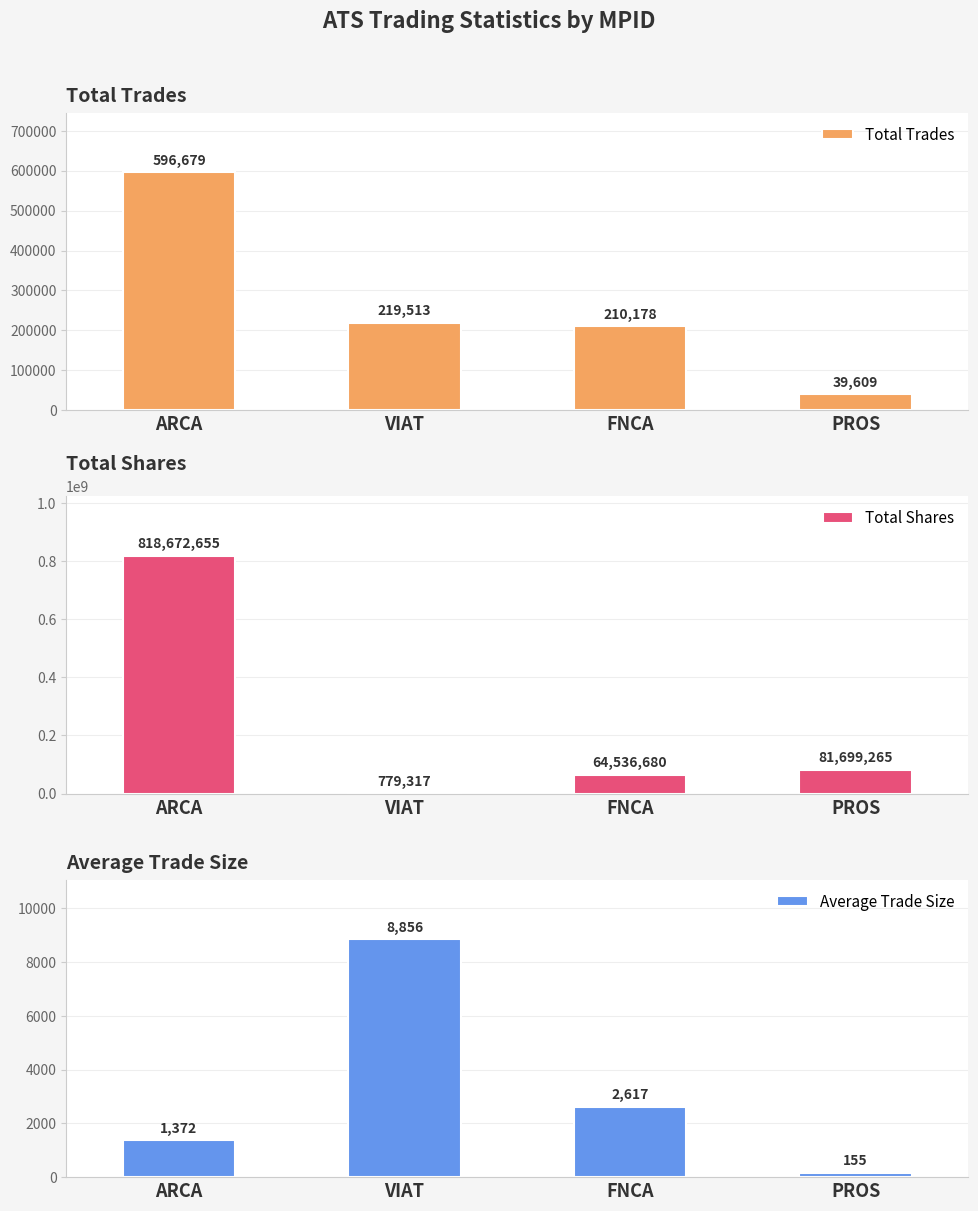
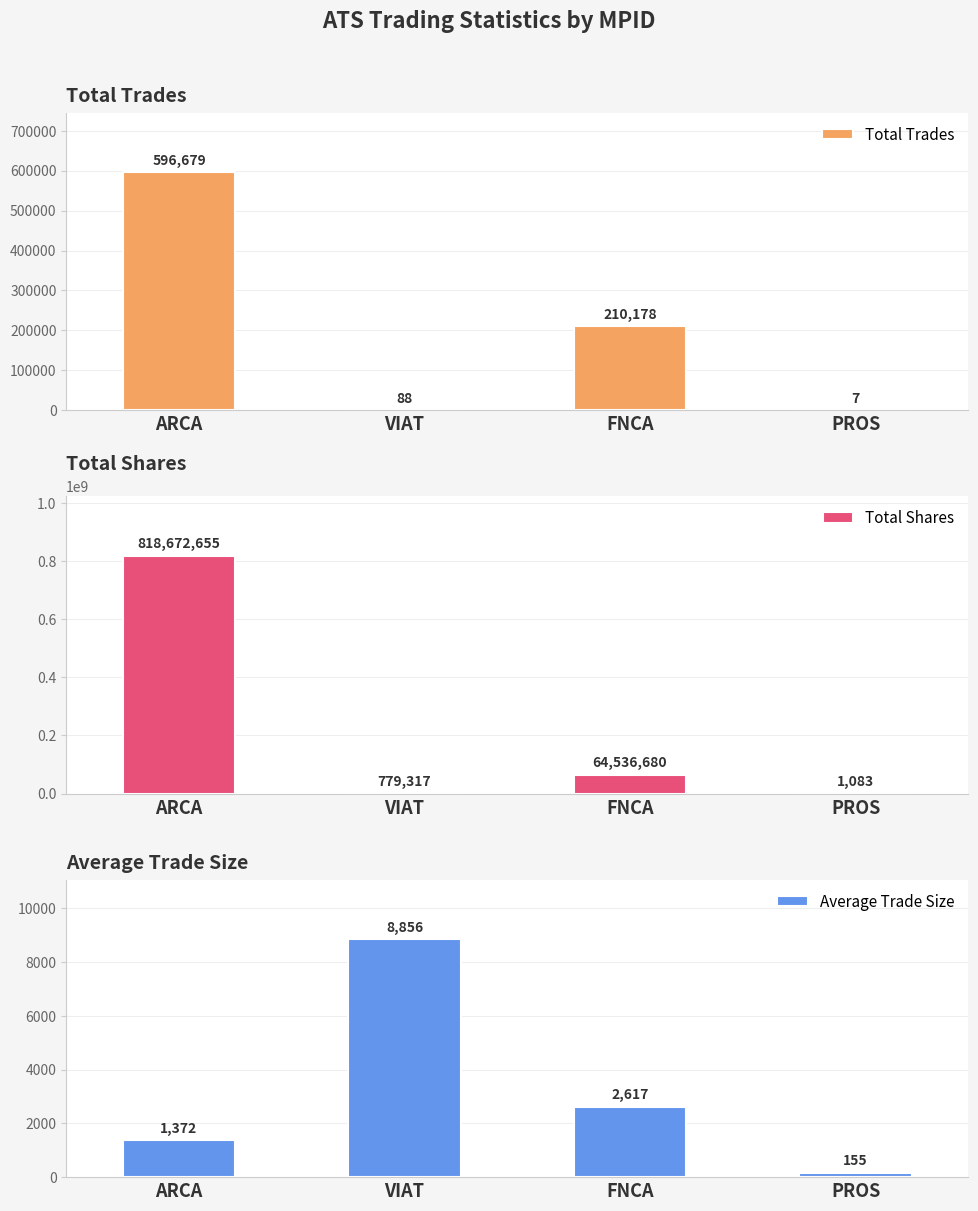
  {
    "Total Trades": {
      "ARCA": "596,679",
-     "VIAT": "219,513",
+     "VIAT": "88",
      "FNCA": "210,178",
-     "PROS": "39,609"
+     "PROS": "7"
    },
    "Total Shares": {
      "ARCA": "818,672,655",
      "VIAT": "779,317",
      "FNCA": "64,536,680",
-     "PROS": "81,699,265"
+     "PROS": "1,083"
    },
    "Average Trade Size": {
      "ARCA": "1,372",
      "VIAT": "8,856",
      "FNCA": "2,617",
      "PROS": "155"
    }
  }
